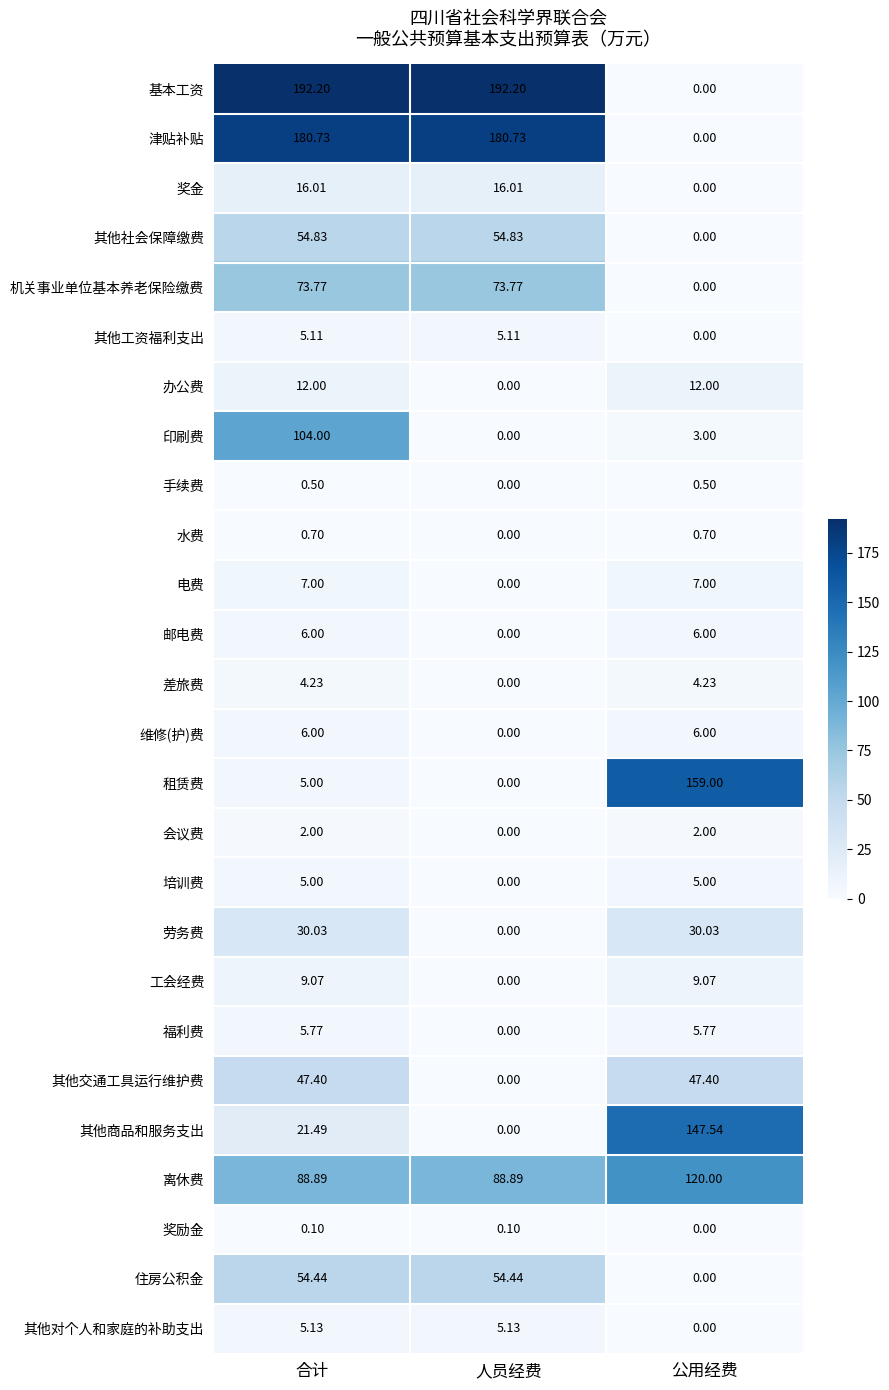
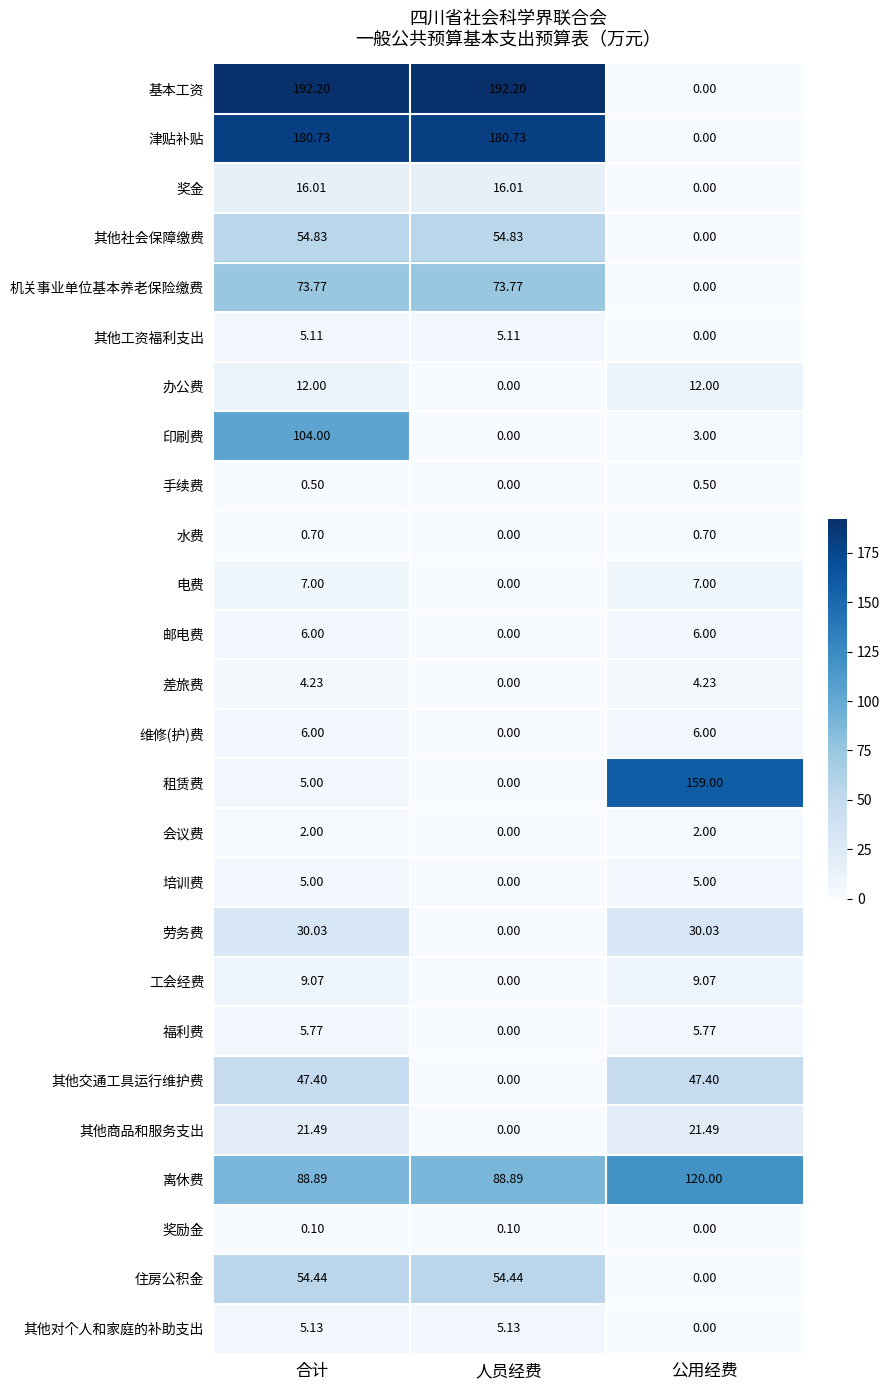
  {
    "基本工资": {
      "合计": 192.20,
      "人员经费": 192.20,
      "公用经费": 0.00
    },
    "津贴补贴": {
      "合计": 180.73,
      "人员经费": 180.73,
      "公用经费": 0.00
    },
    "奖金": {
      "合计": 16.01,
      "人员经费": 16.01,
      "公用经费": 0.00
    },
    "其他社会保障缴费": {
      "合计": 54.83,
      "人员经费": 54.83,
      "公用经费": 0.00
    },
    "机关事业单位基本养老保险缴费": {
      "合计": 73.77,
      "人员经费": 73.77,
      "公用经费": 0.00
    },
    "其他工资福利支出": {
      "合计": 5.11,
      "人员经费": 5.11,
      "公用经费": 0.00
    },
    "办公费": {
      "合计": 12.00,
      "人员经费": 0.00,
      "公用经费": 12.00
    },
    "印刷费": {
      "合计": 104.00,
      "人员经费": 0.00,
      "公用经费": 3.00
    },
    "手续费": {
      "合计": 0.50,
      "人员经费": 0.00,
      "公用经费": 0.50
    },
    "水费": {
      "合计": 0.70,
      "人员经费": 0.00,
      "公用经费": 0.70
    },
    "电费": {
      "合计": 7.00,
      "人员经费": 0.00,
      "公用经费": 7.00
    },
    "邮电费": {
      "合计": 6.00,
      "人员经费": 0.00,
      "公用经费": 6.00
    },
    "差旅费": {
      "合计": 4.23,
      "人员经费": 0.00,
      "公用经费": 4.23
    },
    "维修(护)费": {
      "合计": 6.00,
      "人员经费": 0.00,
      "公用经费": 6.00
    },
    "租赁费": {
      "合计": 5.00,
      "人员经费": 0.00,
      "公用经费": 159.00
    },
    "会议费": {
      "合计": 2.00,
      "人员经费": 0.00,
      "公用经费": 2.00
    },
    "培训费": {
      "合计": 5.00,
      "人员经费": 0.00,
      "公用经费": 5.00
    },
    "劳务费": {
      "合计": 30.03,
      "人员经费": 0.00,
      "公用经费": 30.03
    },
    "工会经费": {
      "合计": 9.07,
      "人员经费": 0.00,
      "公用经费": 9.07
    },
    "福利费": {
      "合计": 5.77,
      "人员经费": 0.00,
      "公用经费": 5.77
    },
    "其他交通工具运行维护费": {
      "合计": 47.40,
      "人员经费": 0.00,
      "公用经费": 47.40
    },
    "其他商品和服务支出": {
      "合计": 21.49,
      "人员经费": 0.00,
-     "公用经费": 147.54
+     "公用经费": 21.49
    },
    "离休费": {
      "合计": 88.89,
      "人员经费": 88.89,
      "公用经费": 120.00
    },
    "奖励金": {
      "合计": 0.10,
      "人员经费": 0.10,
      "公用经费": 0.00
    },
    "住房公积金": {
      "合计": 54.44,
      "人员经费": 54.44,
      "公用经费": 0.00
    },
    "其他对个人和家庭的补助支出": {
      "合计": 5.13,
      "人员经费": 5.13,
      "公用经费": 0.00
    }
  }
